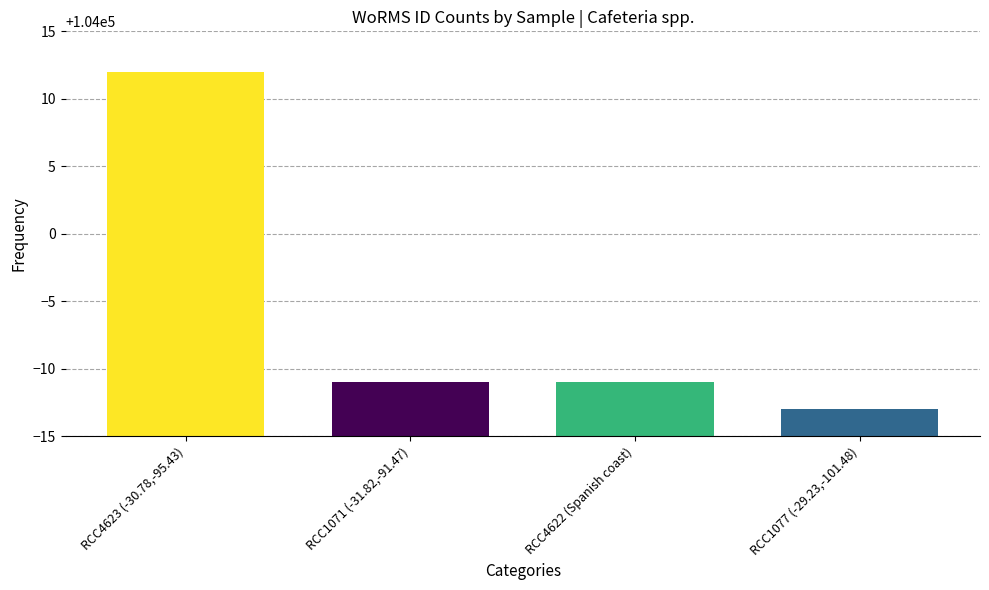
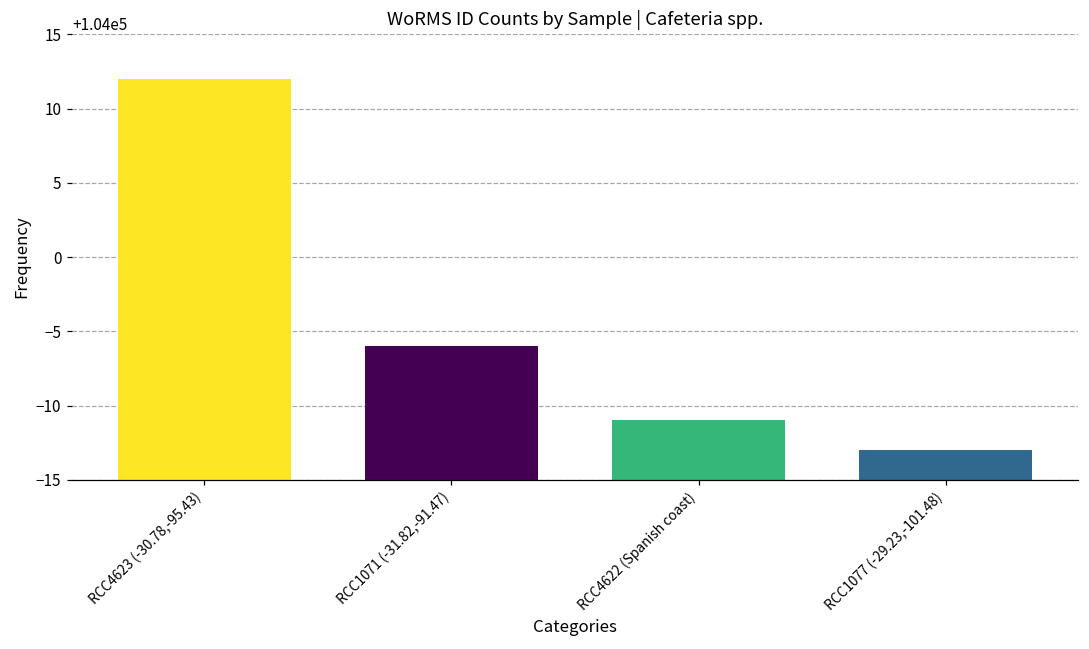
  {
    "RCC4623 (-30.78,-95.43)": 104012,
-   "RCC1071 (-31.82,-91.47)": 103989,
+   "RCC1071 (-31.82,-91.47)": 103994,
    "RCC4622 (Spanish coast)": 103989,
    "RCC1077 (-29.23,-101.48)": 103987
  }
